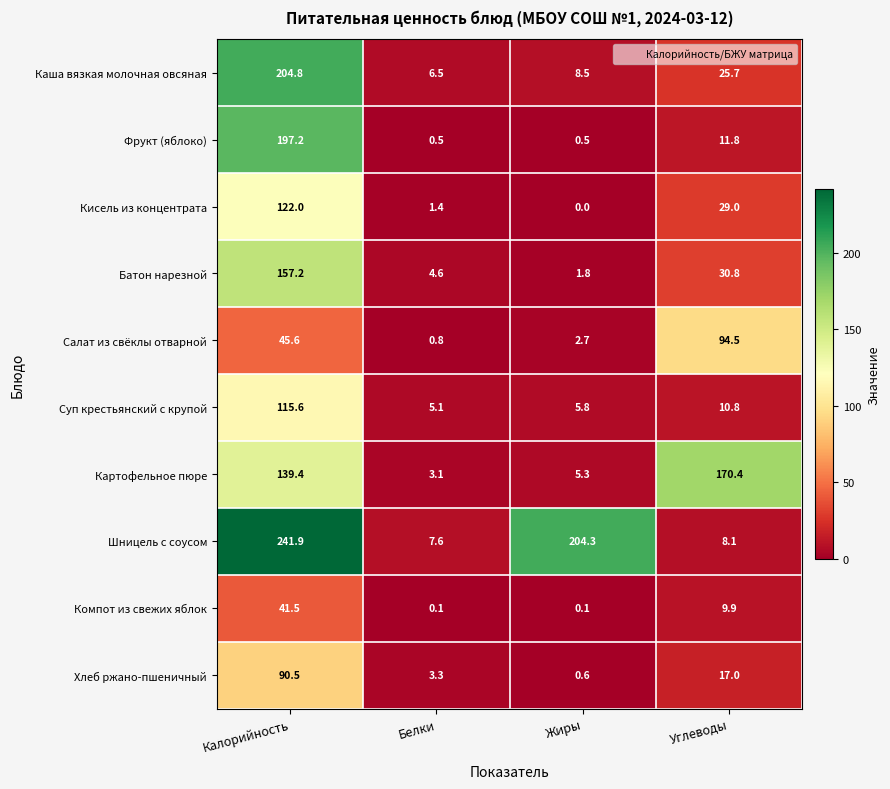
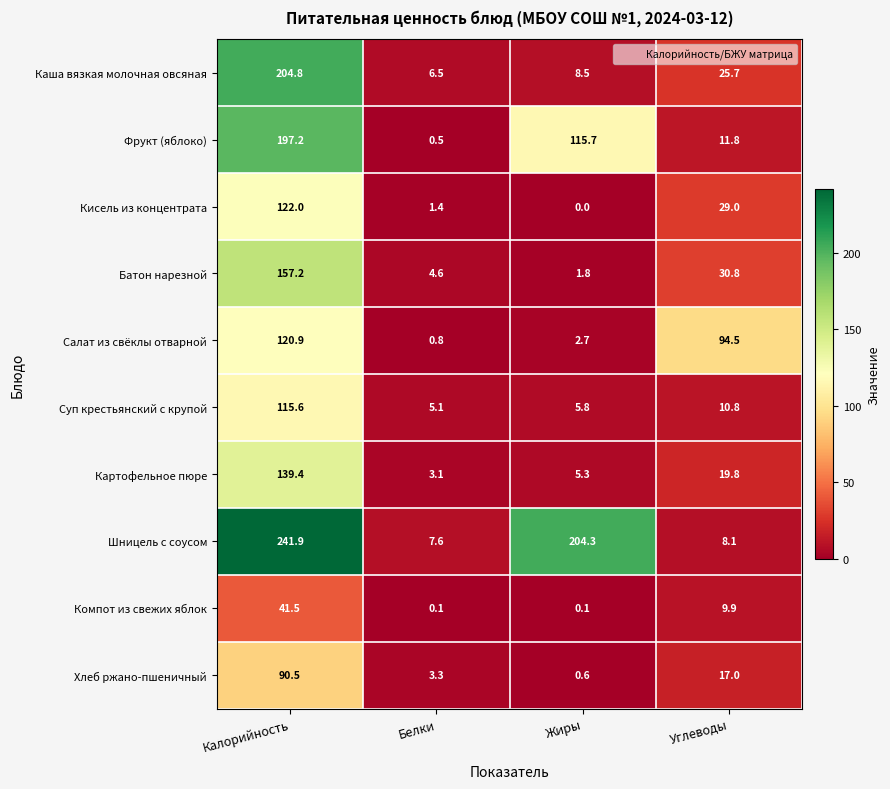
  {
    "Каша вязкая молочная овсяная": {
      "Калорийность": 204.8,
      "Белки": 6.5,
      "Жиры": 8.5,
      "Углеводы": 25.7
    },
    "Фрукт (яблоко)": {
      "Калорийность": 197.2,
      "Белки": 0.5,
-     "Жиры": 0.5,
+     "Жиры": 115.7,
      "Углеводы": 11.8
    },
    "Кисель из концентрата": {
      "Калорийность": 122.0,
      "Белки": 1.4,
      "Жиры": 0.0,
      "Углеводы": 29.0
    },
    "Батон нарезной": {
      "Калорийность": 157.2,
      "Белки": 4.6,
      "Жиры": 1.8,
      "Углеводы": 30.8
    },
    "Салат из свёклы отварной": {
-     "Калорийность": 45.6,
+     "Калорийность": 120.9,
      "Белки": 0.8,
      "Жиры": 2.7,
      "Углеводы": 94.5
    },
    "Суп крестьянский с крупой": {
      "Калорийность": 115.6,
      "Белки": 5.1,
      "Жиры": 5.8,
      "Углеводы": 10.8
    },
    "Картофельное пюре": {
      "Калорийность": 139.4,
      "Белки": 3.1,
      "Жиры": 5.3,
-     "Углеводы": 170.4
+     "Углеводы": 19.8
    },
    "Шницель с соусом": {
      "Калорийность": 241.9,
      "Белки": 7.6,
      "Жиры": 204.3,
      "Углеводы": 8.1
    },
    "Компот из свежих яблок": {
      "Калорийность": 41.5,
      "Белки": 0.1,
      "Жиры": 0.1,
      "Углеводы": 9.9
    },
    "Хлеб ржано-пшеничный": {
      "Калорийность": 90.5,
      "Белки": 3.3,
      "Жиры": 0.6,
      "Углеводы": 17.0
    }
  }
